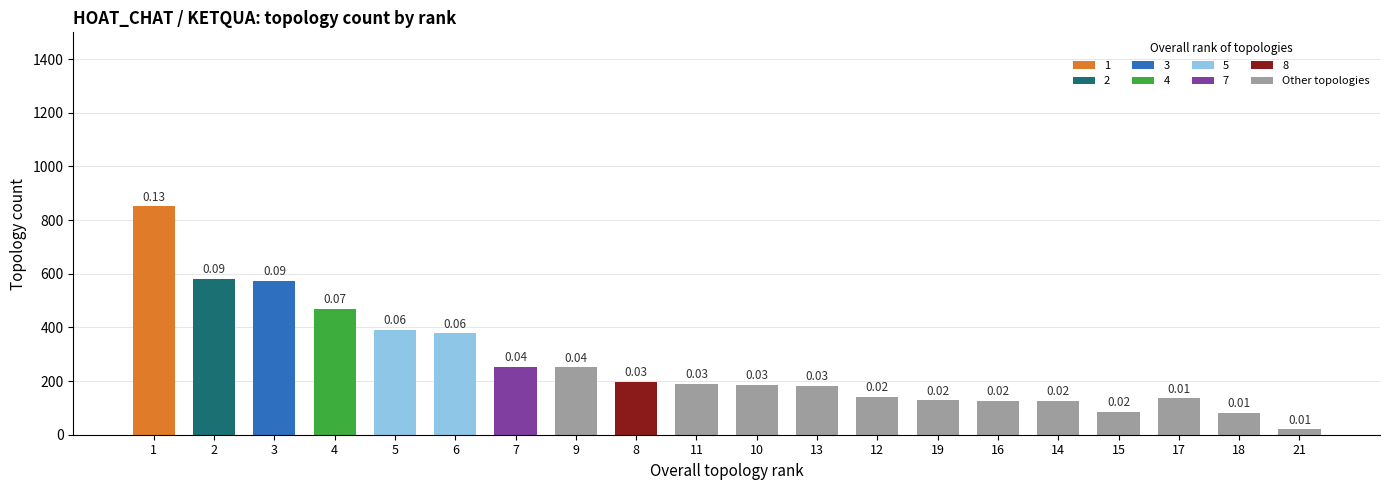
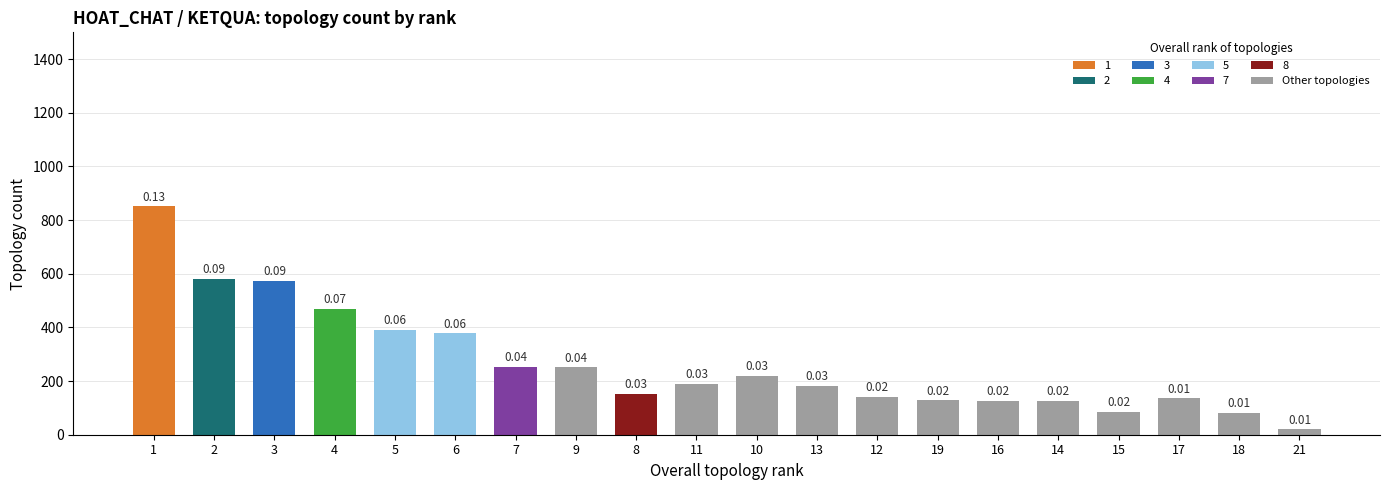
  {
-   "8": 200,
-   "10": 190
+   "8": 150,
+   "10": 220
  }
